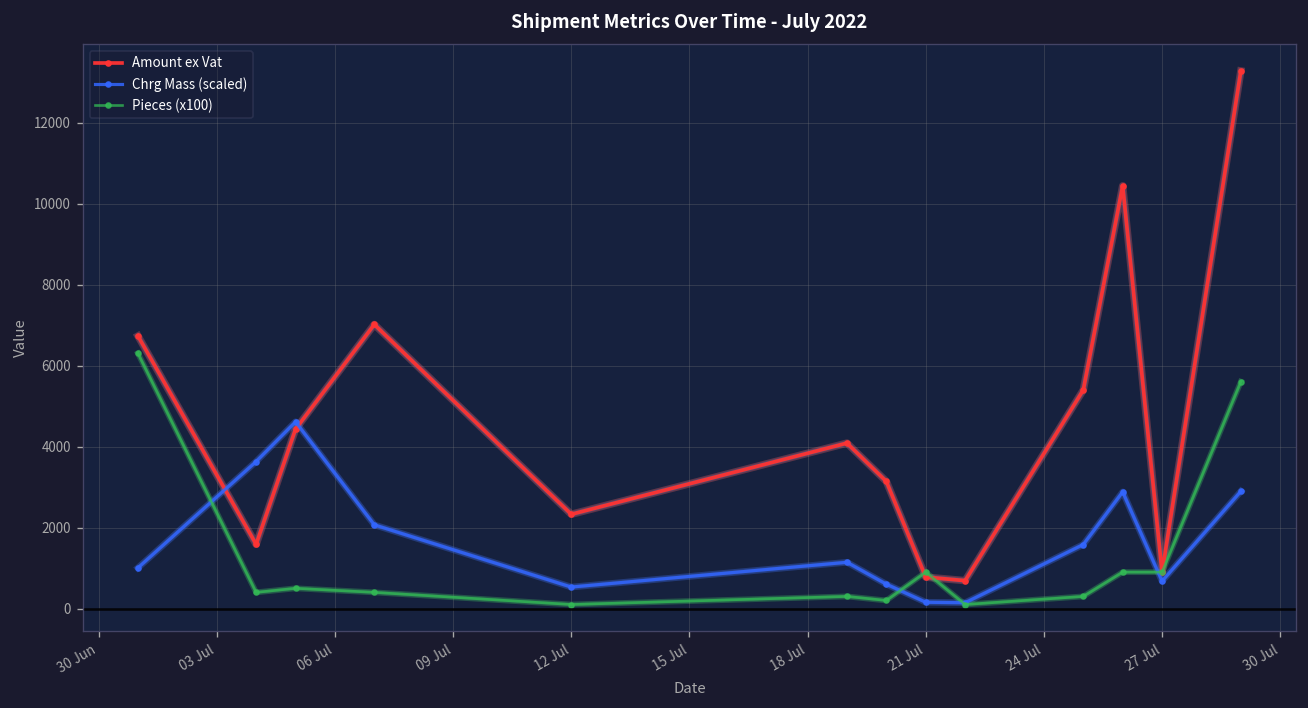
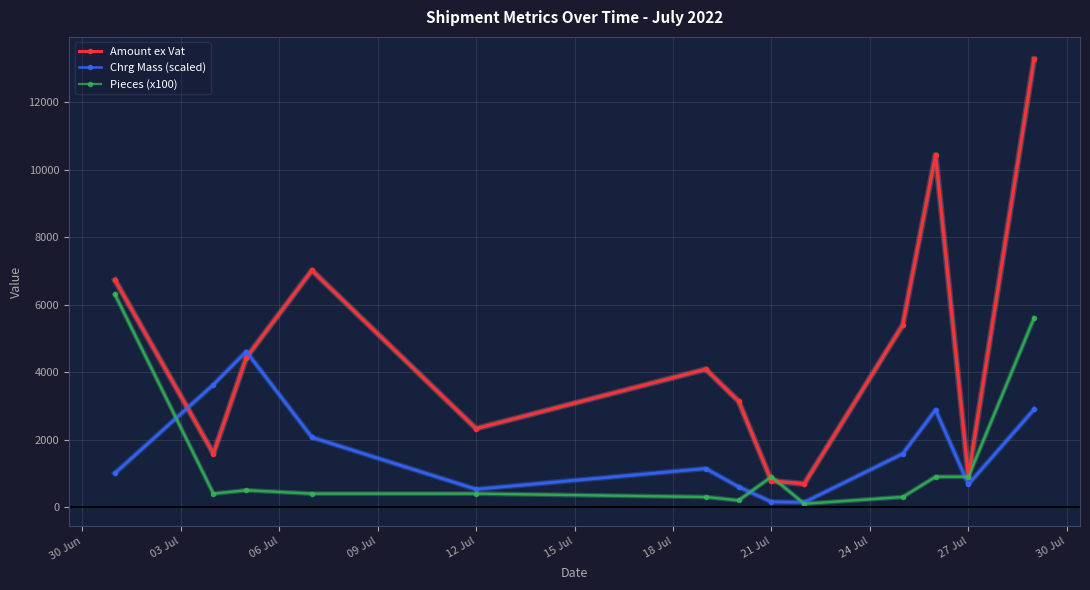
  {
    "Amount ex Vat": {
      "12 Jul": 2300,
      "21 Jul": 800
    },
    "Chrg Mass (scaled)": {
      "12 Jul": 500,
      "21 Jul": 200,
      "27 Jul": 700
    },
    "Pieces (x100)": {
-     "12 Jul": 100,
+     "12 Jul": 400,
      "21 Jul": 900
    }
  }
